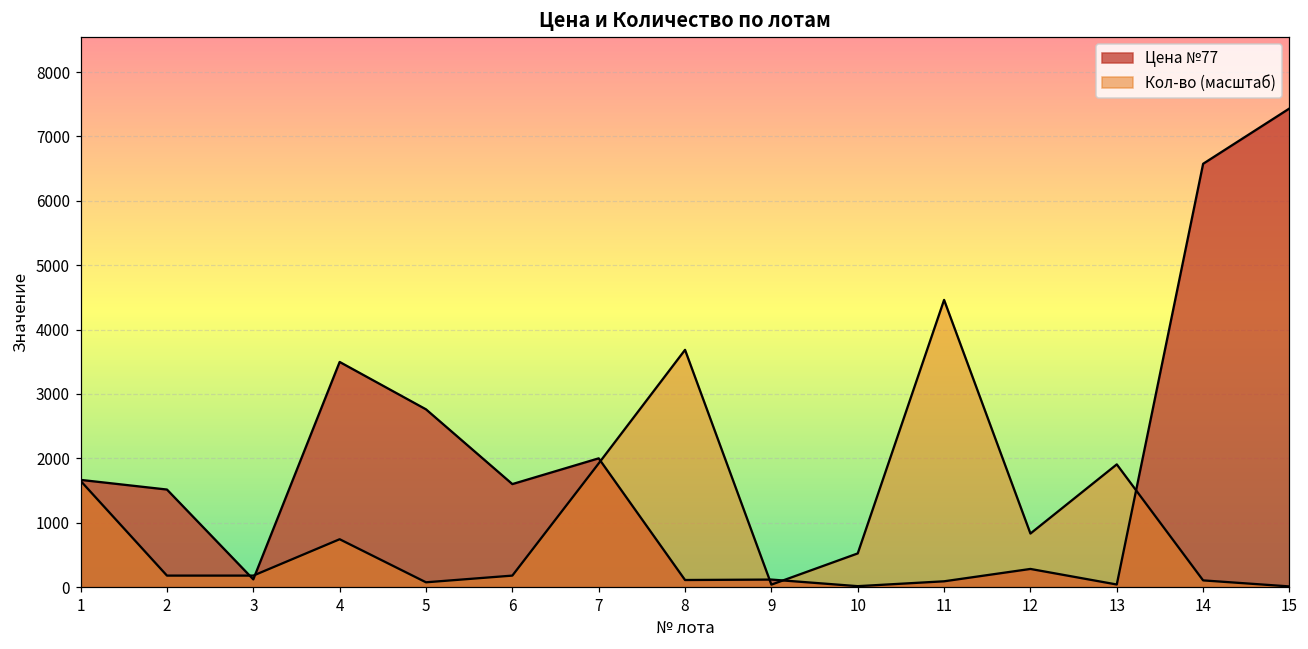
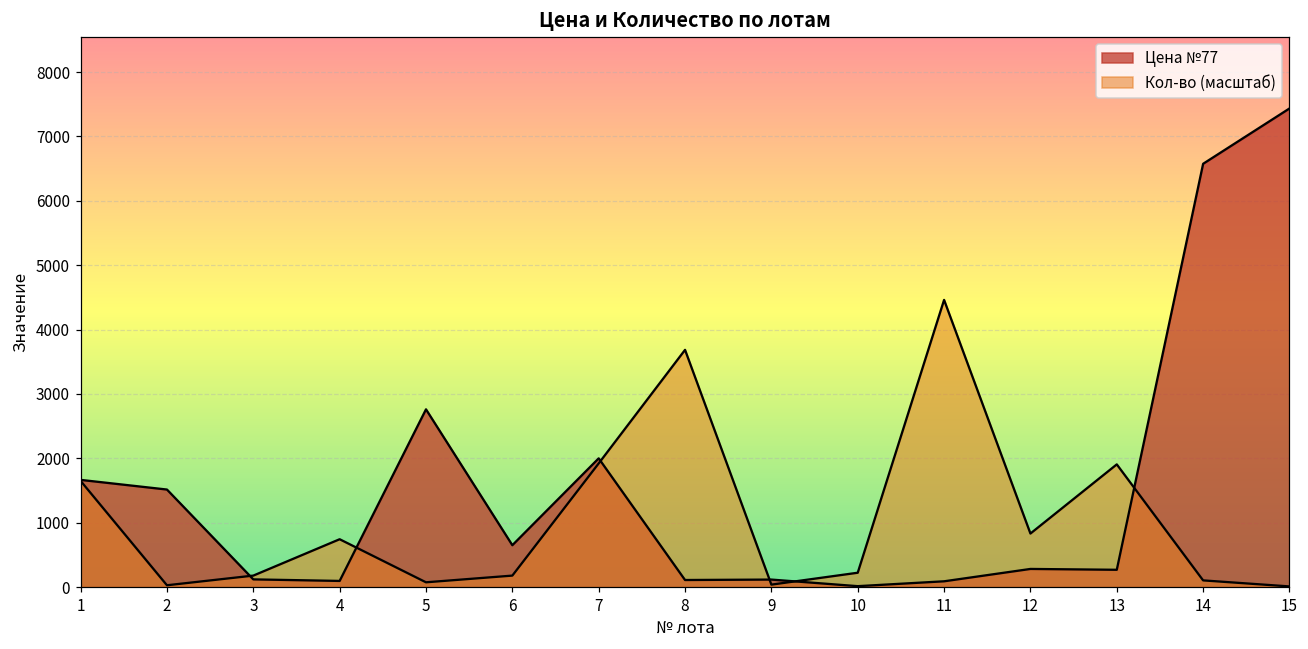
  {
    "Цена №77": {
      "2": 1500,
      "3": 100,
-     "4": 3500,
+     "4": 100,
      "5": 2800,
-     "6": 1600,
+     "6": 700,
      "7": 2000,
      "8": 100,
      "9": 100,
      "10": 0,
      "11": 100,
      "12": 300,
-     "13": 0,
+     "13": 300,
      "14": 6600,
      "15": 7400
    },
    "Кол-во (масштаб)": {
-     "2": 200,
+     "2": 0,
      "3": 200,
      "4": 700,
      "5": 100,
      "6": 200,
      "7": 1900,
      "8": 3700,
      "9": 0,
-     "10": 500,
+     "10": 200,
      "11": 4500,
      "12": 800,
      "13": 1900,
      "14": 100,
      "15": 0
    }
  }
